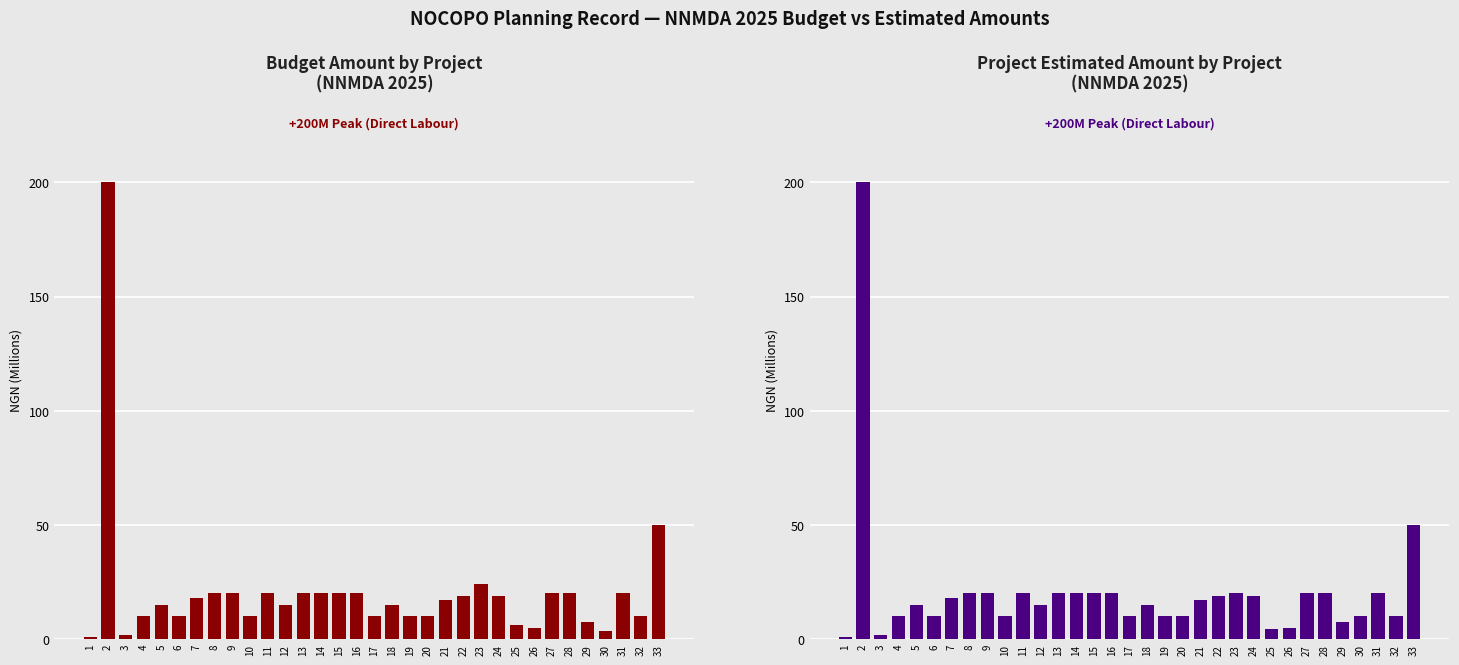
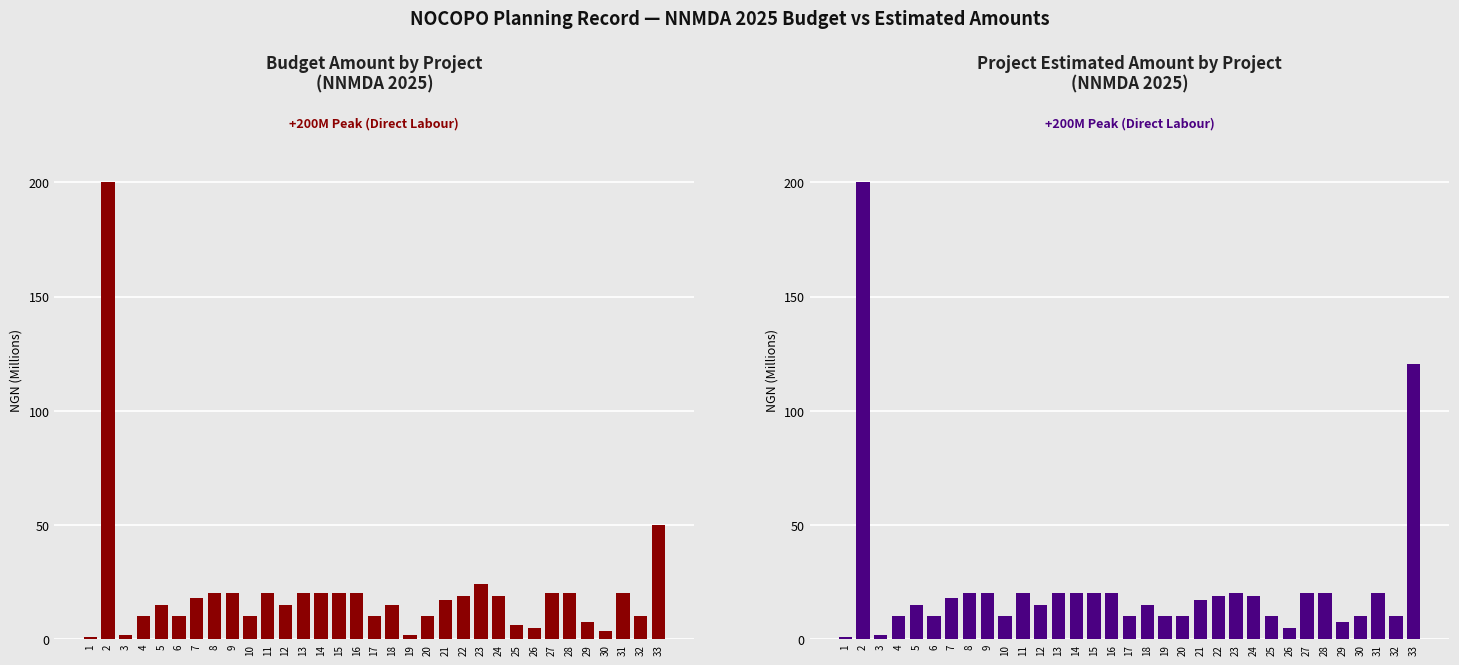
  {
    "Budget Amount by Project (NNMDA 2025)": {
      "2": 200,
      "3": 2,
      "4": 10,
      "5": 15,
      "6": 10,
      "7": 18,
      "8": 20,
      "9": 20,
      "10": 10,
      "11": 20,
      "12": 15,
      "13": 20,
      "14": 20,
      "15": 20,
      "16": 20,
      "17": 10,
      "18": 15,
-     "19": 10,
+     "19": 2,
      "20": 10,
      "21": 17,
      "22": 19,
      "23": 24,
      "24": 19,
      "25": 6,
      "26": 5,
      "27": 20,
      "28": 20,
      "29": 8,
      "30": 3,
      "31": 20,
      "32": 10,
      "33": 50
    },
    "Project Estimated Amount by Project (NNMDA 2025)": {
      "2": 200,
      "3": 2,
      "4": 10,
      "5": 15,
      "6": 10,
      "7": 18,
      "8": 20,
      "9": 20,
      "10": 10,
      "11": 20,
      "12": 15,
      "13": 20,
      "14": 20,
      "15": 20,
      "16": 20,
      "17": 10,
      "18": 15,
      "19": 10,
      "20": 10,
      "21": 17,
      "22": 19,
      "23": 20,
      "24": 19,
-     "25": 5,
+     "25": 10,
      "26": 5,
      "27": 20,
      "28": 20,
      "29": 8,
      "30": 10,
      "31": 20,
      "32": 10,
-     "33": 50
+     "33": 120
    }
  }
